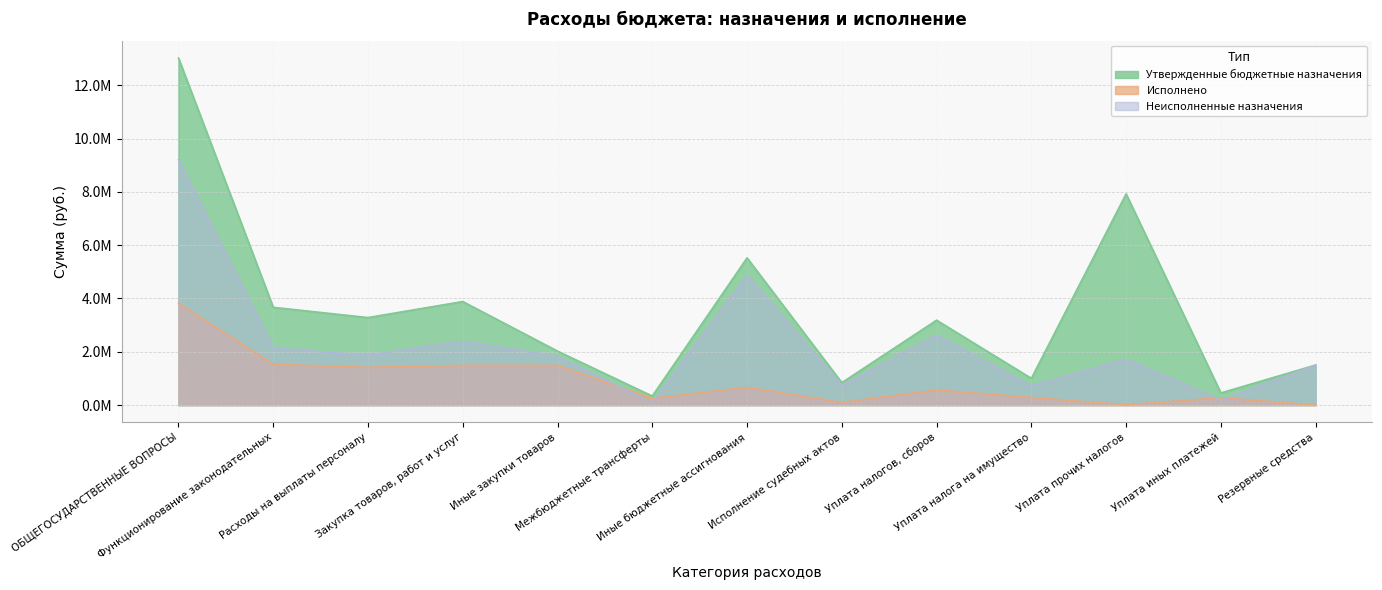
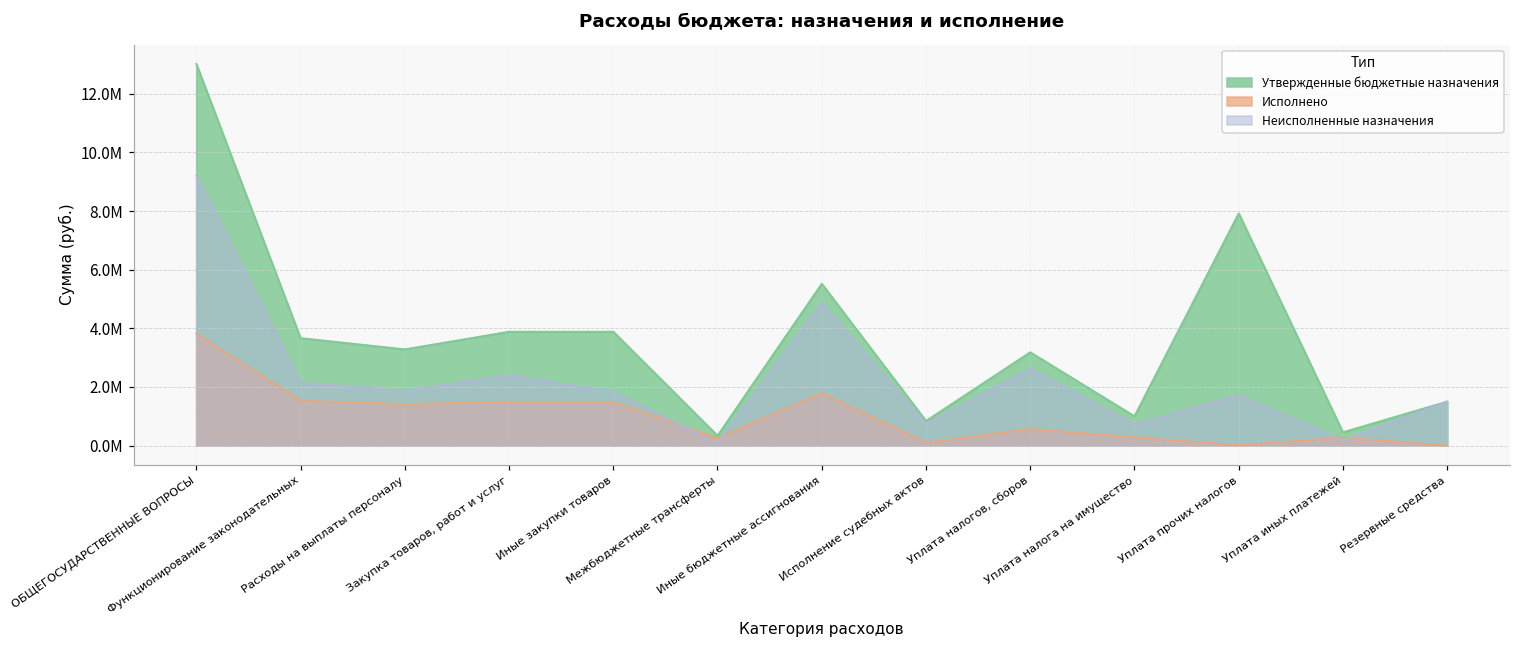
  {
    "Утвержденные бюджетные назначения": {
      "ОБЩЕГОСУДАРСТВЕННЫЕ ВОПРОСЫ": 13000000,
      "Функционирование законодательных": 3700000,
      "Расходы на выплаты персоналу": 3300000,
      "Закупка товаров, работ и услуг": 3900000,
-     "Иные закупки товаров": 2000000,
+     "Иные закупки товаров": 3900000,
      "Иные бюджетные ассигнования": 5500000,
      "Исполнение судебных актов": 800000,
      "Уплата налогов, сборов": 3200000,
      "Уплата налога на имущество": 1000000,
      "Уплата прочих налогов": 7900000,
      "Уплата иных платежей": 500000
    },
    "Исполнено": {
      "ОБЩЕГОСУДАРСТВЕННЫЕ ВОПРОСЫ": 3800000,
      "Функционирование законодательных": 1500000,
      "Расходы на выплаты персоналу": 1400000,
      "Закупка товаров, работ и услуг": 1500000,
      "Иные закупки товаров": 1500000,
-     "Иные бюджетные ассигнования": 700000,
+     "Иные бюджетные ассигнования": 1800000,
      "Исполнение судебных актов": 100000,
      "Уплата налогов, сборов": 600000,
      "Уплата налога на имущество": 300000,
      "Уплата прочих налогов": 0,
      "Резервные средства": 0
    },
    "Неисполненные назначения": {
      "ОБЩЕГОСУДАРСТВЕННЫЕ ВОПРОСЫ": 9200000,
      "Функционирование законодательных": 2100000,
      "Расходы на выплаты персоналу": 1900000,
      "Закупка товаров, работ и услуг": 2400000,
      "Иные закупки товаров": 1800000,
      "Межбюджетные трансферты": 100000,
      "Иные бюджетные ассигнования": 4900000,
      "Исполнение судебных актов": 700000,
      "Уплата налогов, сборов": 2600000,
      "Уплата налога на имущество": 700000,
      "Уплата прочих налогов": 1700000
    }
  }
